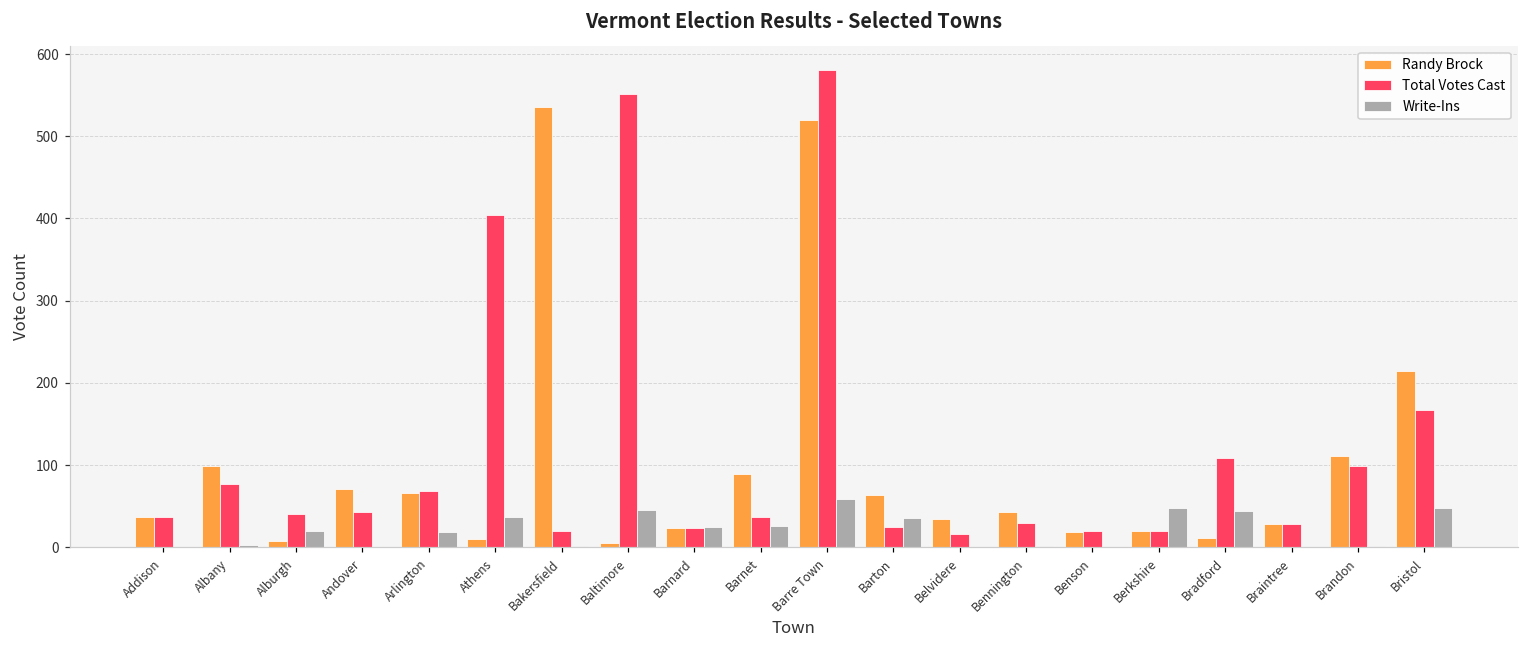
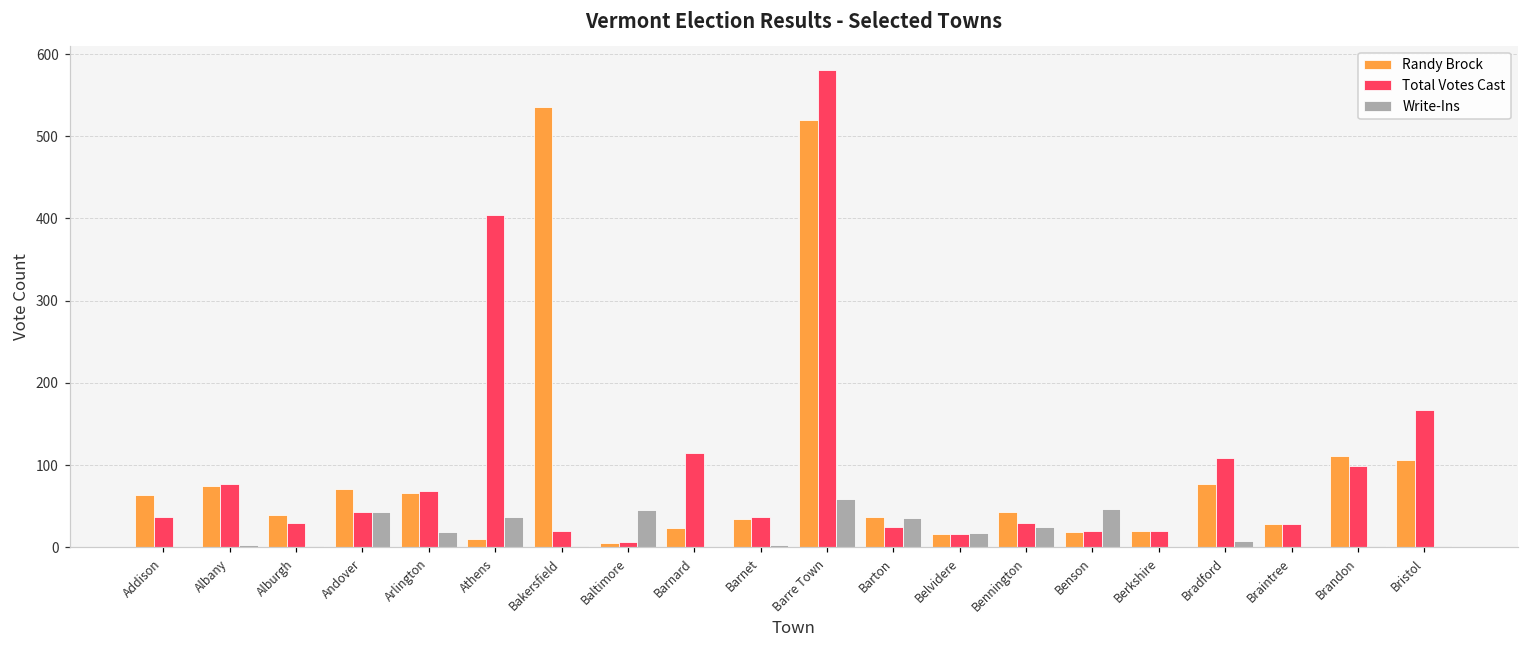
  {
    "Randy Brock": {
-     "Addison": 40,
-     "Albany": 100,
-     "Alburgh": 10,
+     "Addison": 60,
+     "Albany": 70,
+     "Alburgh": 40,
      "Andover": 70,
      "Arlington": 70,
      "Athens": 10,
      "Bakersfield": 540,
      "Baltimore": 10,
      "Barnard": 20,
-     "Barnet": 90,
+     "Barnet": 30,
      "Barre Town": 520,
-     "Barton": 60,
-     "Belvidere": 40,
+     "Barton": 40,
+     "Belvidere": 20,
      "Bennington": 40,
      "Benson": 20,
      "Berkshire": 20,
-     "Bradford": 10,
+     "Bradford": 80,
      "Braintree": 30,
      "Brandon": 110,
-     "Bristol": 210
+     "Bristol": 110
    },
    "Total Votes Cast": {
      "Addison": 40,
      "Albany": 80,
-     "Alburgh": 40,
+     "Alburgh": 30,
      "Andover": 40,
      "Arlington": 70,
      "Athens": 400,
      "Bakersfield": 20,
-     "Baltimore": 550,
-     "Barnard": 20,
+     "Baltimore": 10,
+     "Barnard": 120,
      "Barnet": 40,
      "Barre Town": 580,
      "Barton": 30,
      "Belvidere": 20,
      "Bennington": 30,
      "Benson": 20,
      "Berkshire": 20,
      "Bradford": 110,
      "Braintree": 30,
      "Brandon": 100,
      "Bristol": 170
    },
    "Write-Ins": {
      "Addison": 0,
-     "Alburgh": 20,
-     "Andover": 0,
+     "Alburgh": 0,
+     "Andover": 40,
      "Arlington": 20,
      "Athens": 40,
      "Baltimore": 50,
-     "Barnard": 30,
-     "Barnet": 30,
+     "Barnard": 0,
+     "Barnet": 0,
      "Barre Town": 60,
      "Barton": 40,
-     "Belvidere": 0,
-     "Bennington": 0,
-     "Benson": 0,
-     "Berkshire": 50,
-     "Bradford": 40,
+     "Belvidere": 20,
+     "Bennington": 30,
+     "Benson": 50,
+     "Berkshire": 0,
+     "Bradford": 10,
      "Braintree": 0,
-     "Bristol": 50
+     "Bristol": 0
    }
  }
